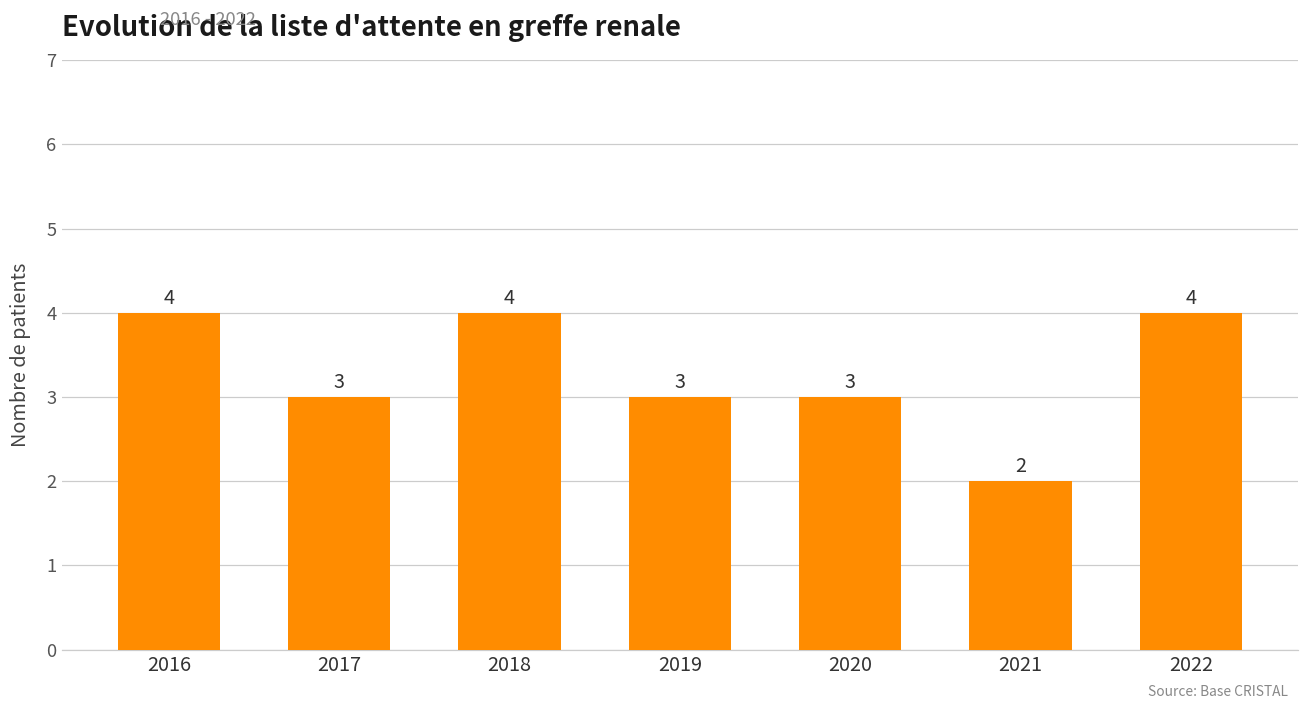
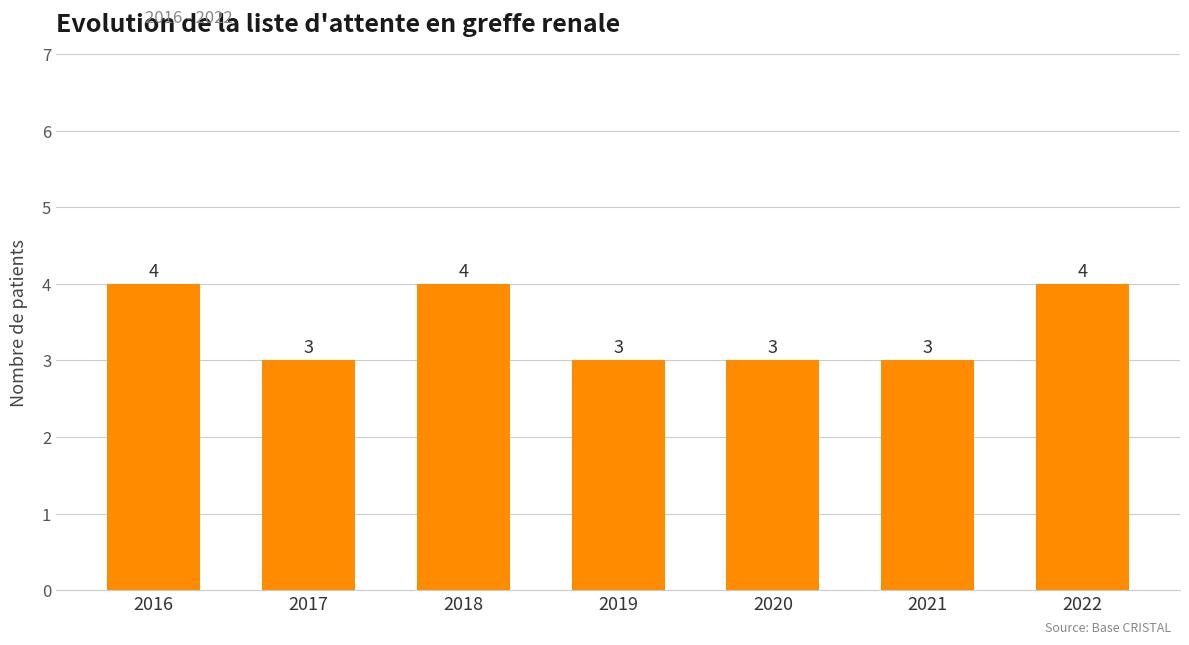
  {
    "2016": 4,
    "2017": 3,
    "2018": 4,
    "2019": 3,
    "2020": 3,
-   "2021": 2,
+   "2021": 3,
    "2022": 4
  }
